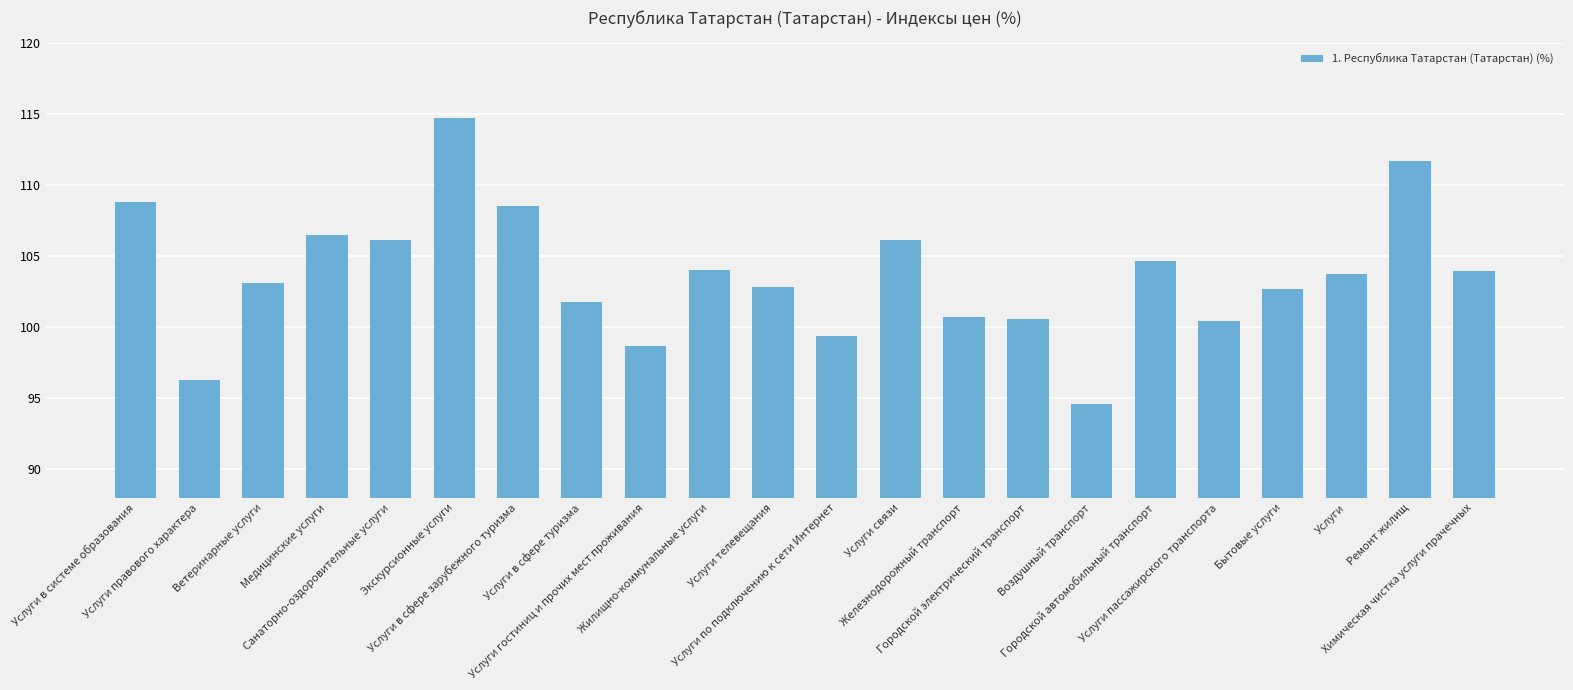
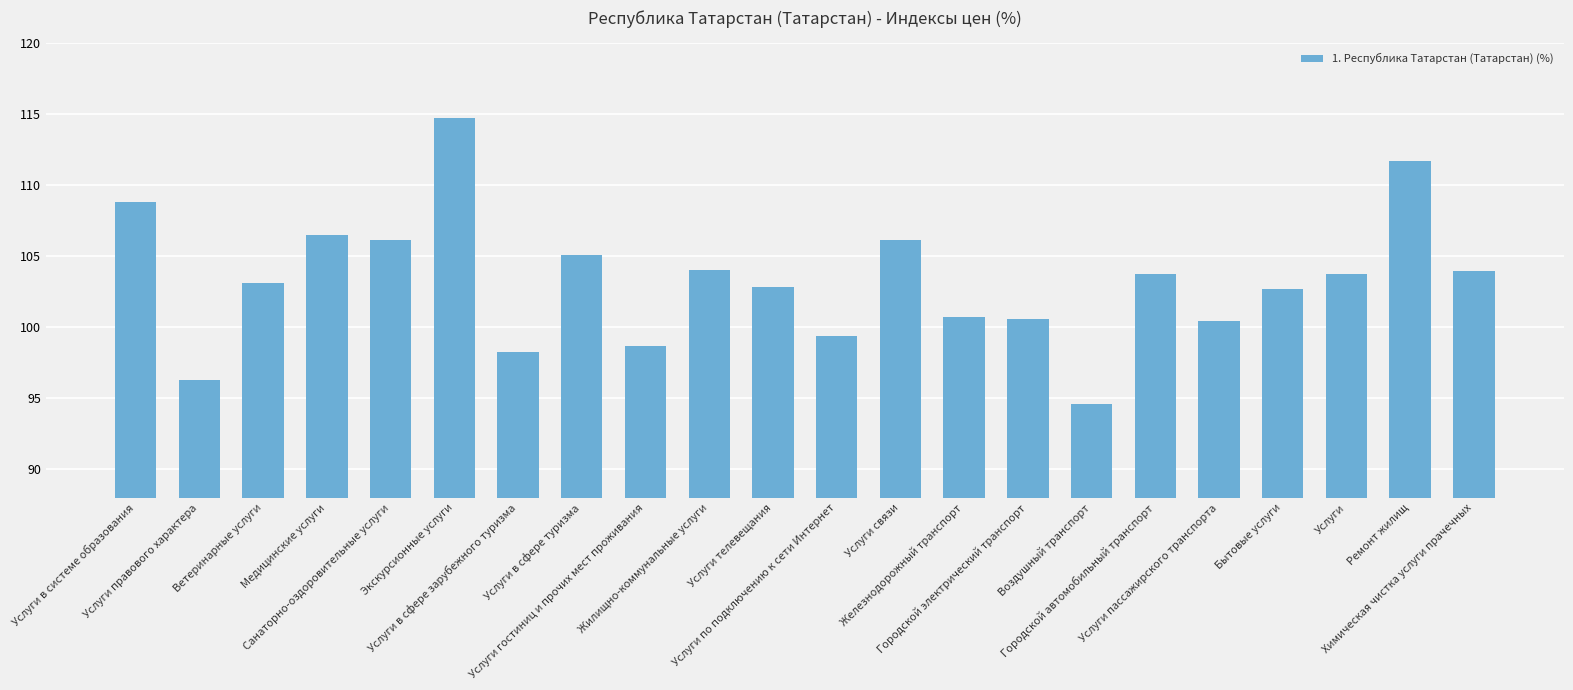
  {
    "Услуги в системе образования": 108.8,
    "Услуги правового характера": 96.3,
    "Ветеринарные услуги": 103.1,
    "Медицинские услуги": 106.5,
    "Санаторно-оздоровительные услуги": 106.2,
    "Экскурсионные услуги": 114.7,
-   "Услуги в сфере зарубежного туризма": 108.5,
-   "Услуги в сфере туризма": 101.8,
+   "Услуги в сфере зарубежного туризма": 98.3,
+   "Услуги в сфере туризма": 105.1,
    "Услуги гостиниц и прочих мест проживания": 98.7,
    "Жилищно-коммунальные услуги": 104.1,
    "Услуги телевещания": 102.9,
    "Услуги по подключению к сети Интернет": 99.4,
    "Услуги связи": 106.2,
    "Железнодорожный транспорт": 100.7,
    "Городской электрический транспорт": 100.6,
    "Воздушный транспорт": 94.6,
-   "Городской автомобильный транспорт": 104.7,
+   "Городской автомобильный транспорт": 103.8,
    "Услуги пассажирского транспорта": 100.5,
    "Бытовые услуги": 102.7,
    "Услуги": 103.7,
    "Ремонт жилищ": 111.7,
    "Химическая чистка услуги прачечных": 103.9
  }
